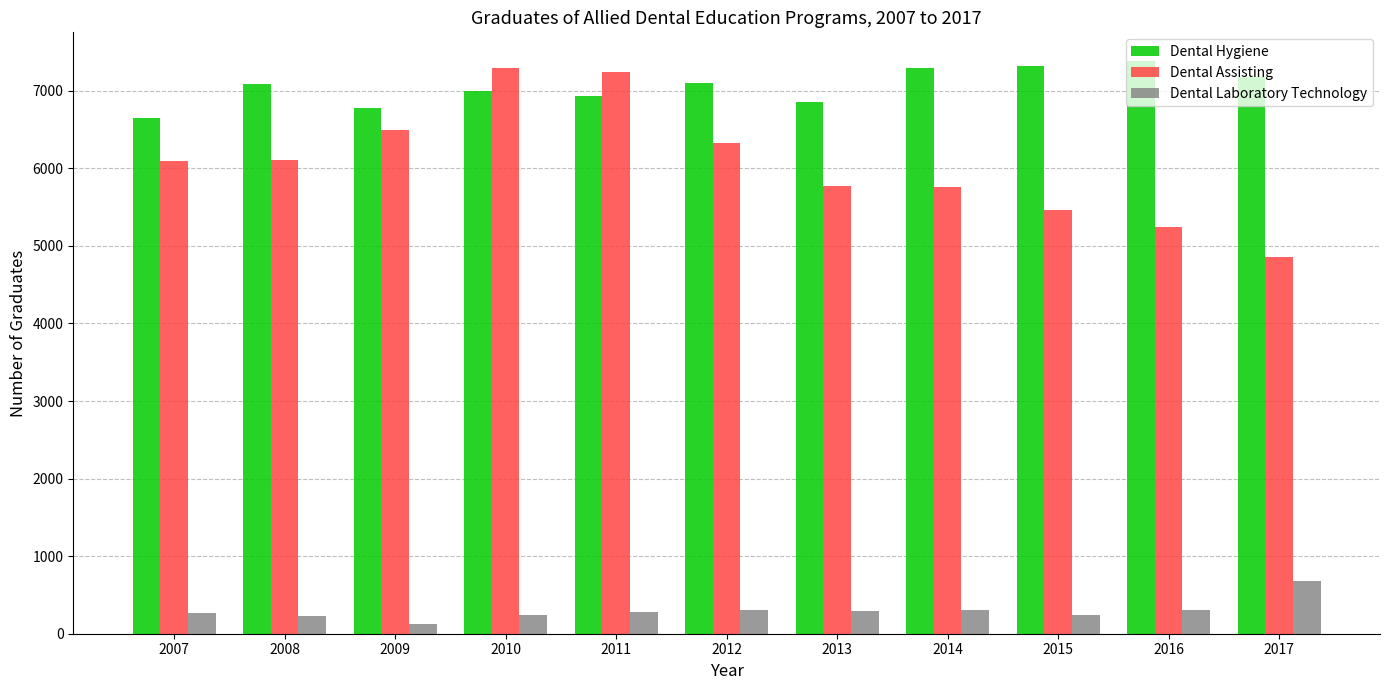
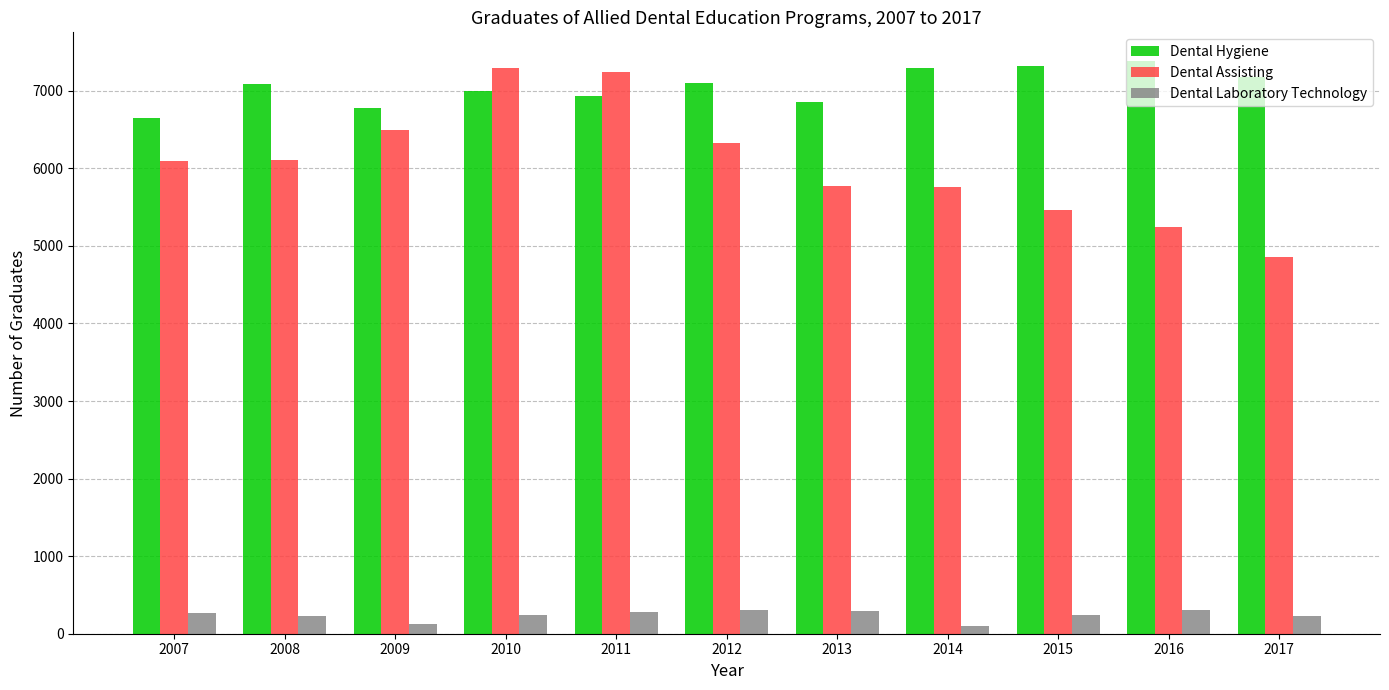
  {
    "Dental Hygiene": {
      "2007": 6700,
      "2008": 7100,
      "2009": 6800,
      "2010": 7000,
      "2011": 6900,
      "2012": 7100,
      "2013": 6900,
      "2014": 7300,
      "2015": 7300
    },
    "Dental Assisting": {
      "2007": 6100,
      "2008": 6100,
      "2009": 6500,
      "2010": 7300,
      "2011": 7200,
      "2012": 6300,
      "2013": 5800,
      "2014": 5800,
      "2015": 5500,
      "2016": 5200,
      "2017": 4900
    },
    "Dental Laboratory Technology": {
      "2007": 300,
      "2008": 200,
      "2009": 100,
      "2010": 200,
      "2011": 300,
      "2012": 300,
      "2013": 300,
-     "2014": 300,
+     "2014": 100,
      "2015": 200,
      "2016": 300,
-     "2017": 700
+     "2017": 200
    }
  }
